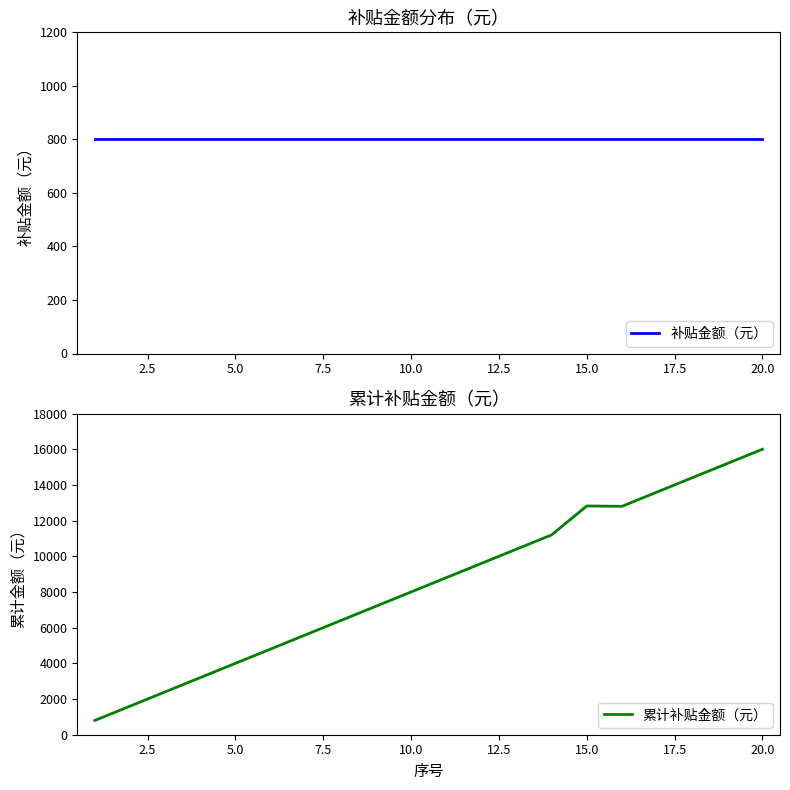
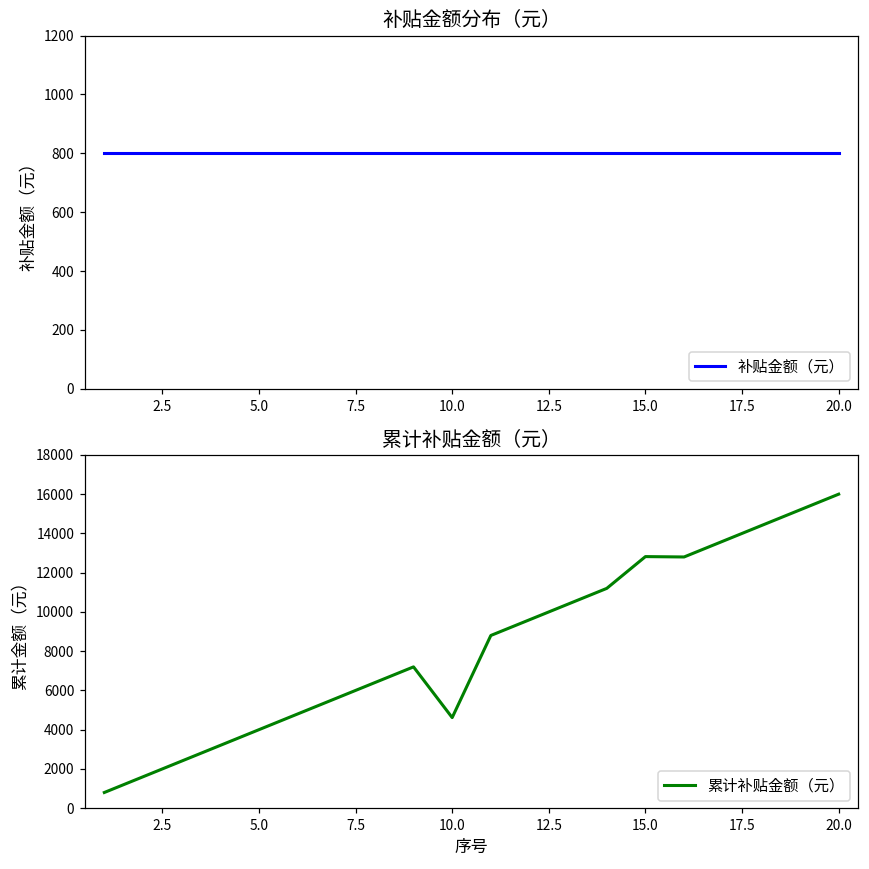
  {
    "补贴金额分布（元）": {
      "5.0": 800,
      "10.0": 800,
      "15.0": 800,
      "20.0": 800
    },
    "累计补贴金额（元）": {
      "5.0": 4000,
-     "10.0": 8000,
+     "10.0": 4600,
      "15.0": 12800,
      "20.0": 16000
    }
  }
